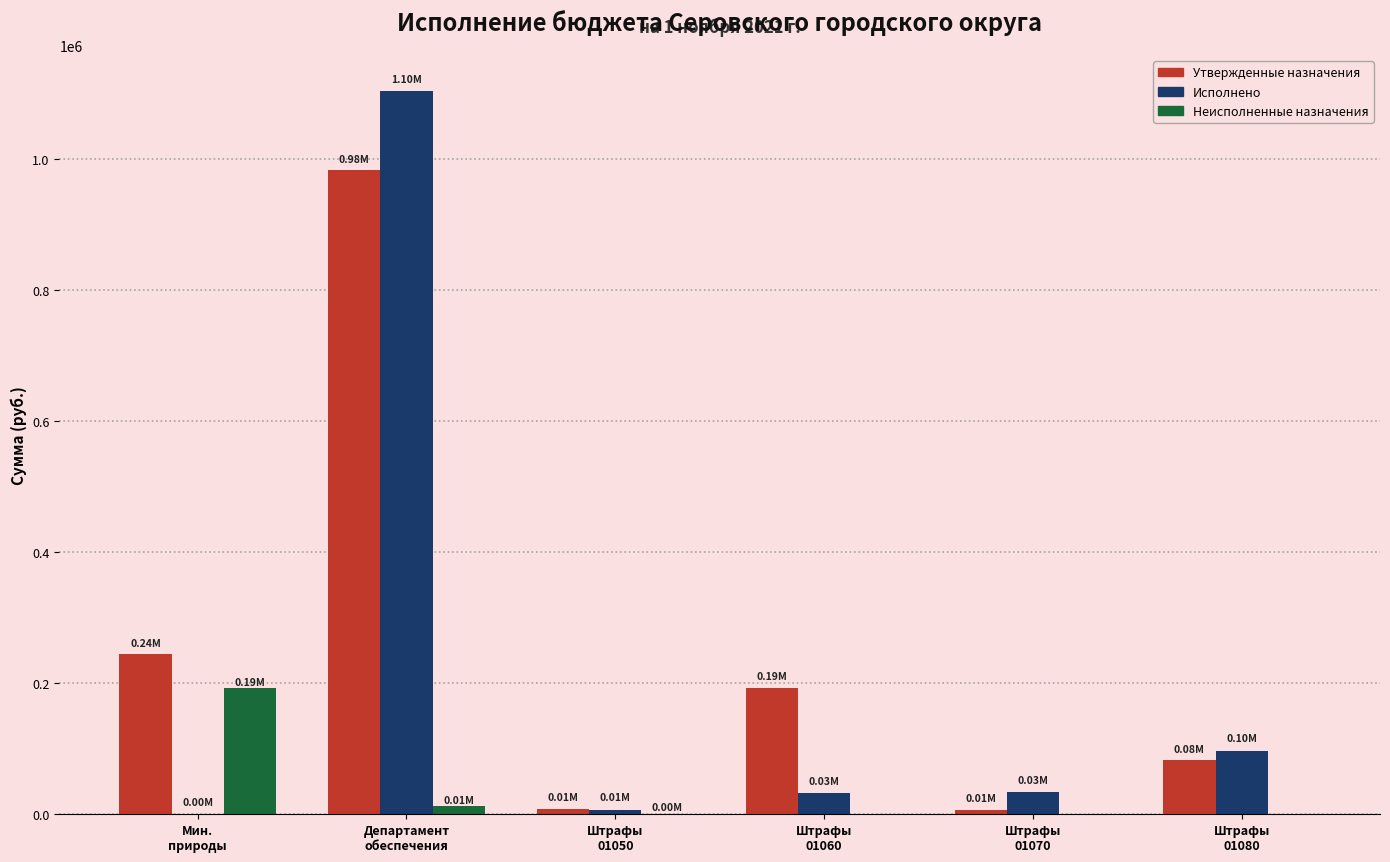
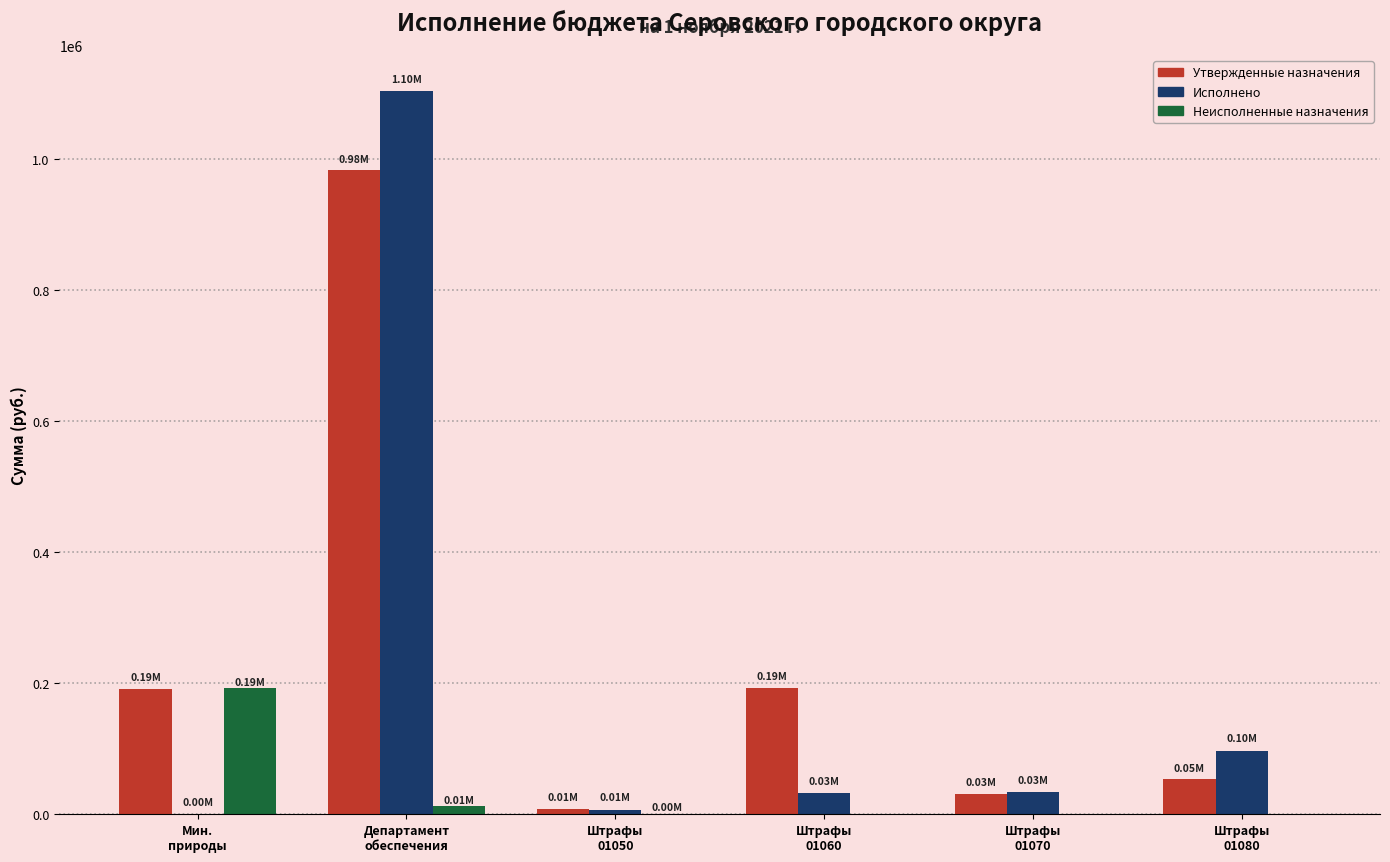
  {
    "Утвержденные назначения": {
-     "Мин. природы": "0.24M",
+     "Мин. природы": "0.19M",
      "Департамент обеспечения": "0.98M",
      "Штрафы 01050": "0.01M",
      "Штрафы 01060": "0.19M",
-     "Штрафы 01070": "0.01M",
-     "Штрафы 01080": "0.08M"
+     "Штрафы 01070": "0.03M",
+     "Штрафы 01080": "0.05M"
    },
    "Исполнено": {
      "Департамент обеспечения": "1.10M",
      "Штрафы 01050": "0.01M",
      "Штрафы 01060": "0.03M",
      "Штрафы 01070": "0.03M",
      "Штрафы 01080": "0.10M"
    },
    "Неисполненные назначения": {
      "Мин. природы": "0.19M",
      "Департамент обеспечения": "0.01M"
    }
  }
